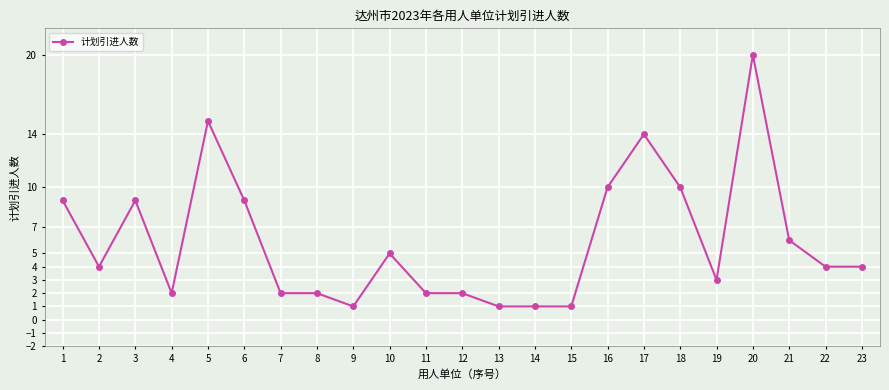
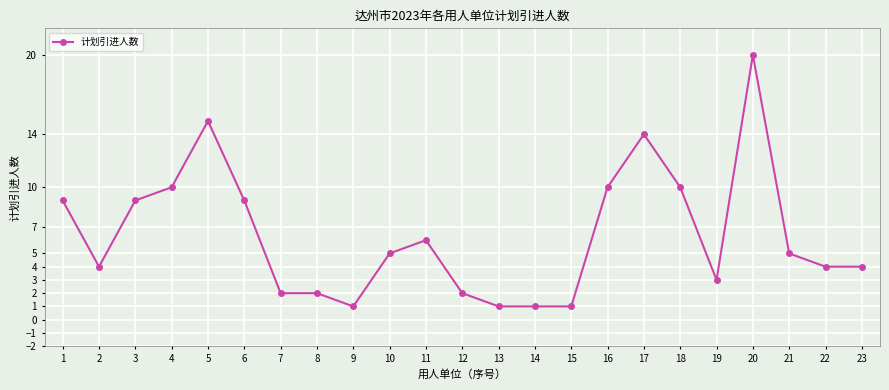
  {
    "1": 9,
    "2": 4,
    "3": 9,
-   "4": 2,
+   "4": 10,
    "5": 15,
    "6": 9,
    "7": 2,
    "8": 2,
    "9": 1,
    "10": 5,
-   "11": 2,
+   "11": 6,
    "12": 2,
    "13": 1,
    "14": 1,
    "15": 1,
    "16": 10,
    "17": 14,
    "18": 10,
    "19": 3,
    "20": 20,
-   "21": 6,
+   "21": 5,
    "22": 4,
    "23": 4
  }
